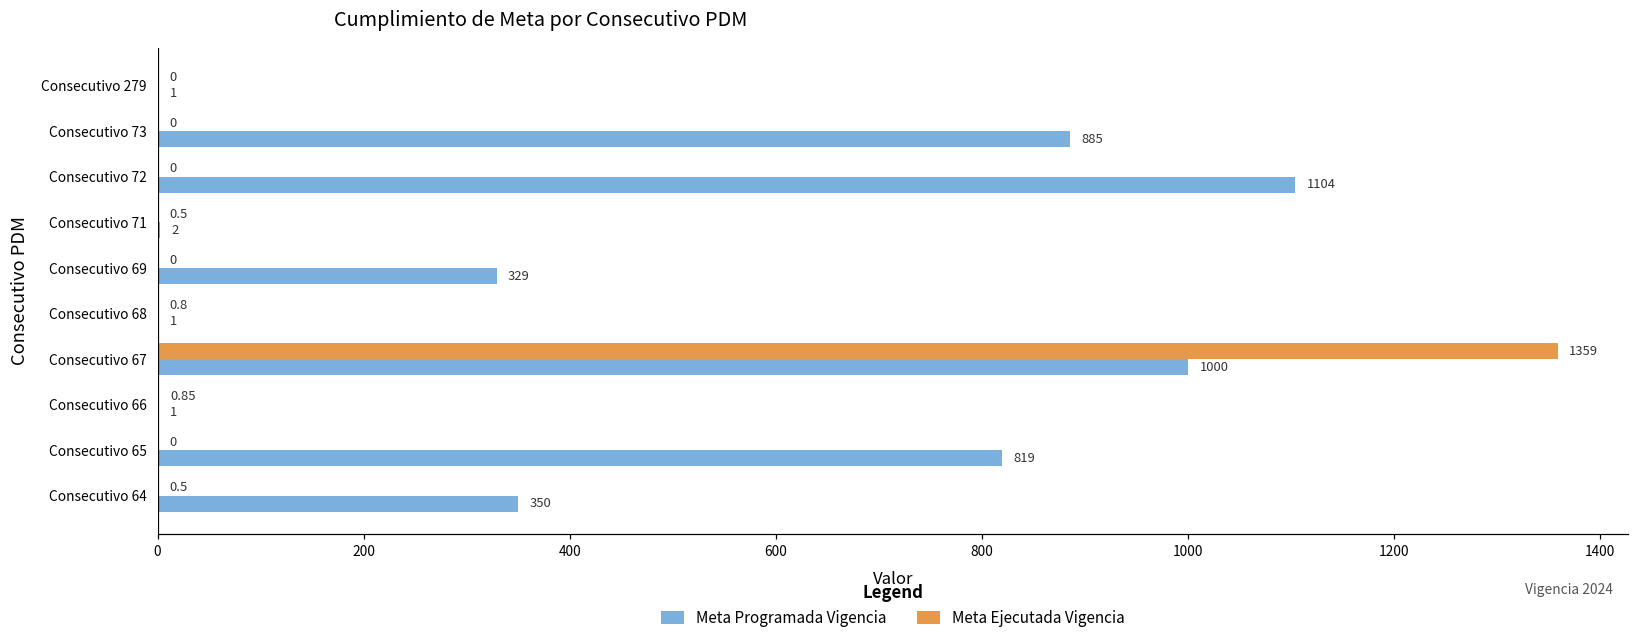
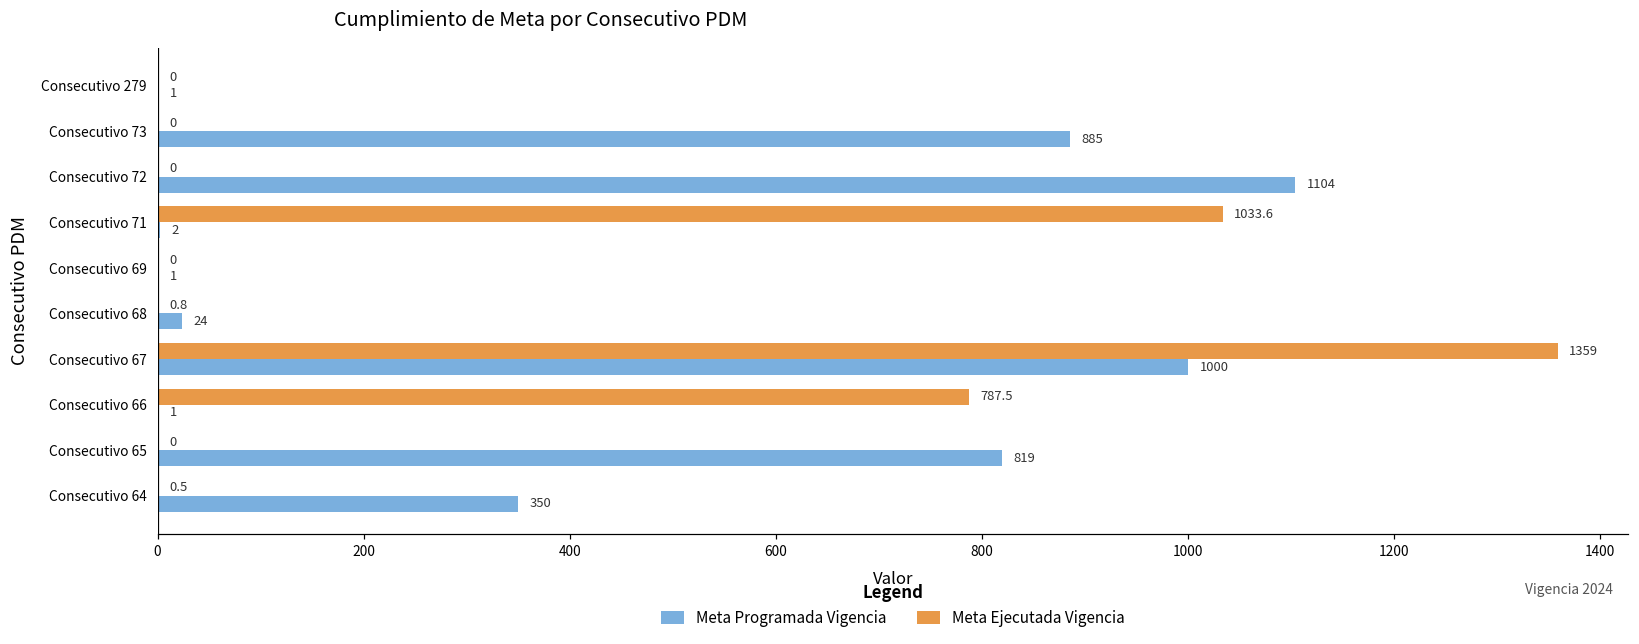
  {
    "Meta Programada Vigencia": {
      "Consecutivo 279": 1,
      "Consecutivo 73": 885,
      "Consecutivo 72": 1104,
      "Consecutivo 71": 2,
-     "Consecutivo 69": 329,
-     "Consecutivo 68": 1,
+     "Consecutivo 69": 1,
+     "Consecutivo 68": 24,
      "Consecutivo 67": 1000,
      "Consecutivo 66": 1,
      "Consecutivo 65": 819,
      "Consecutivo 64": 350
    },
    "Meta Ejecutada Vigencia": {
      "Consecutivo 279": 0,
      "Consecutivo 73": 0,
      "Consecutivo 72": 0,
-     "Consecutivo 71": 0.5,
+     "Consecutivo 71": 1033.6,
      "Consecutivo 69": 0,
      "Consecutivo 68": 0.8,
      "Consecutivo 67": 1359,
-     "Consecutivo 66": 0.85,
+     "Consecutivo 66": 787.5,
      "Consecutivo 65": 0,
      "Consecutivo 64": 0.5
    }
  }
